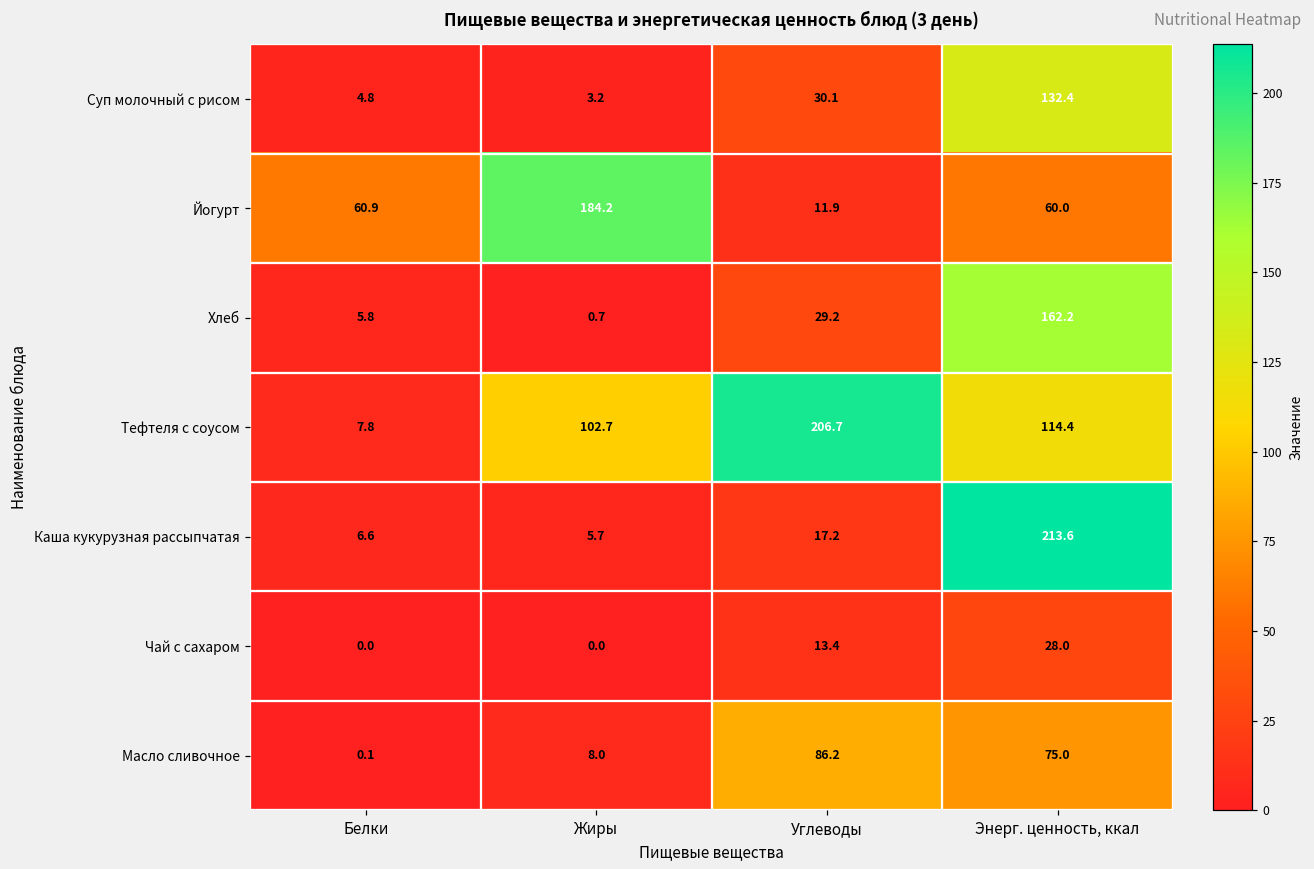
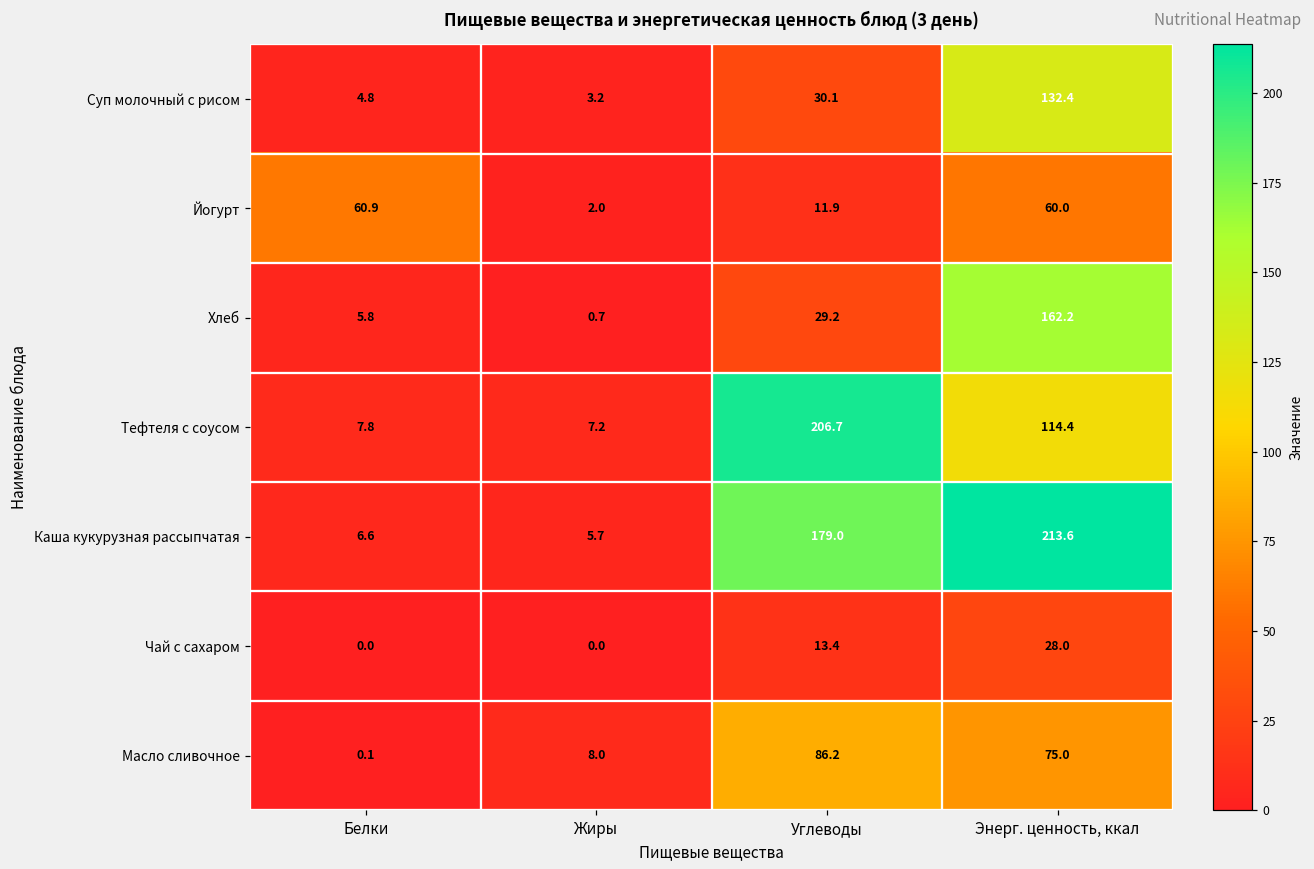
  {
    "Суп молочный с рисом": {
      "Белки": 4.8,
      "Жиры": 3.2,
      "Углеводы": 30.1,
      "Энерг. ценность, ккал": 132.4
    },
    "Йогурт": {
      "Белки": 60.9,
-     "Жиры": 184.2,
+     "Жиры": 2.0,
      "Углеводы": 11.9,
      "Энерг. ценность, ккал": 60.0
    },
    "Хлеб": {
      "Белки": 5.8,
      "Жиры": 0.7,
      "Углеводы": 29.2,
      "Энерг. ценность, ккал": 162.2
    },
    "Тефтеля с соусом": {
      "Белки": 7.8,
-     "Жиры": 102.7,
+     "Жиры": 7.2,
      "Углеводы": 206.7,
      "Энерг. ценность, ккал": 114.4
    },
    "Каша кукурузная рассыпчатая": {
      "Белки": 6.6,
      "Жиры": 5.7,
-     "Углеводы": 17.2,
+     "Углеводы": 179.0,
      "Энерг. ценность, ккал": 213.6
    },
    "Чай с сахаром": {
      "Белки": 0.0,
      "Жиры": 0.0,
      "Углеводы": 13.4,
      "Энерг. ценность, ккал": 28.0
    },
    "Масло сливочное": {
      "Белки": 0.1,
      "Жиры": 8.0,
      "Углеводы": 86.2,
      "Энерг. ценность, ккал": 75.0
    }
  }
